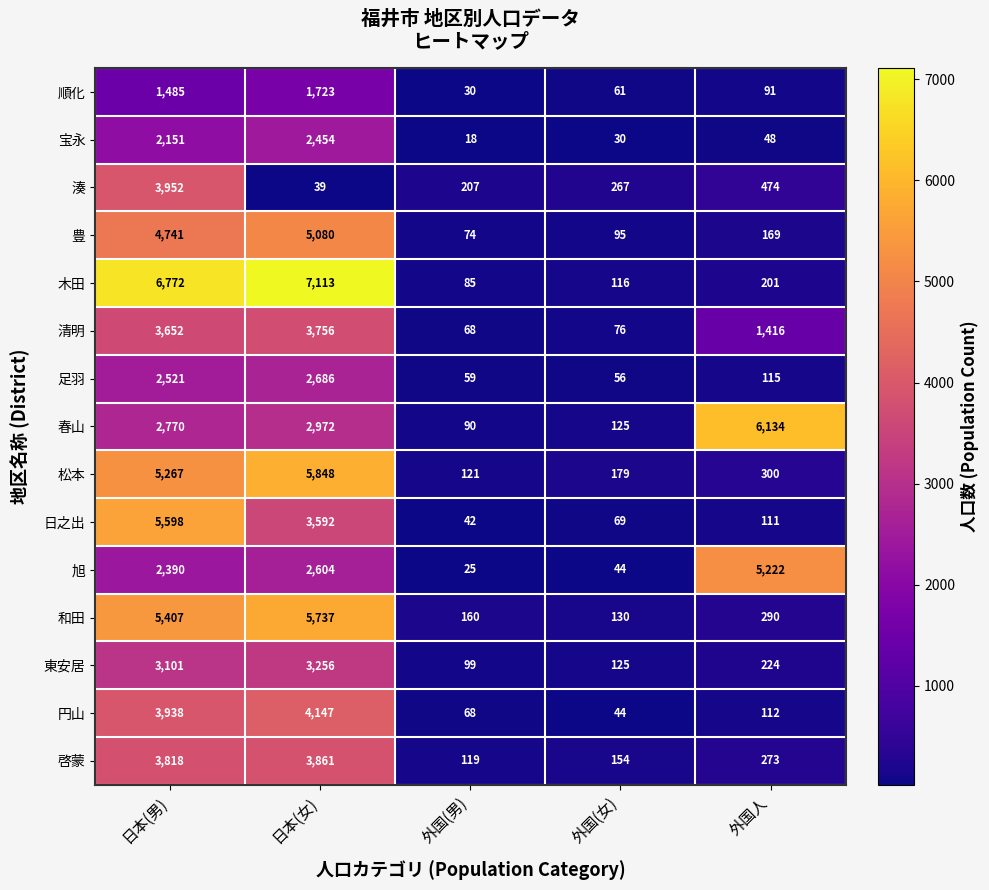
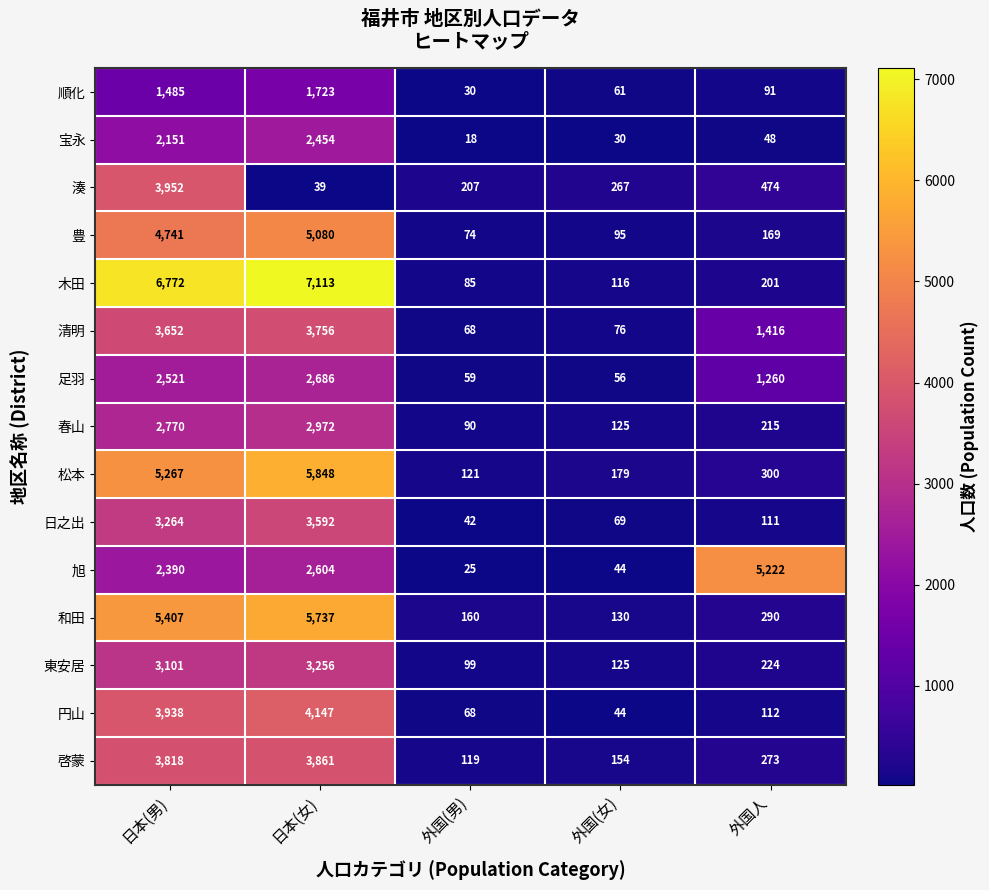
  {
    "順化": {
      "日本(男)": "1,485",
      "日本(女)": "1,723",
      "外国(男)": "30",
      "外国(女)": "61",
      "外国人": "91"
    },
    "宝永": {
      "日本(男)": "2,151",
      "日本(女)": "2,454",
      "外国(男)": "18",
      "外国(女)": "30",
      "外国人": "48"
    },
    "湊": {
      "日本(男)": "3,952",
      "日本(女)": "39",
      "外国(男)": "207",
      "外国(女)": "267",
      "外国人": "474"
    },
    "豊": {
      "日本(男)": "4,741",
      "日本(女)": "5,080",
      "外国(男)": "74",
      "外国(女)": "95",
      "外国人": "169"
    },
    "木田": {
      "日本(男)": "6,772",
      "日本(女)": "7,113",
      "外国(男)": "85",
      "外国(女)": "116",
      "外国人": "201"
    },
    "清明": {
      "日本(男)": "3,652",
      "日本(女)": "3,756",
      "外国(男)": "68",
      "外国(女)": "76",
      "外国人": "1,416"
    },
    "足羽": {
      "日本(男)": "2,521",
      "日本(女)": "2,686",
      "外国(男)": "59",
      "外国(女)": "56",
-     "外国人": "115"
+     "外国人": "1,260"
    },
    "春山": {
      "日本(男)": "2,770",
      "日本(女)": "2,972",
      "外国(男)": "90",
      "外国(女)": "125",
-     "外国人": "6,134"
+     "外国人": "215"
    },
    "松本": {
      "日本(男)": "5,267",
      "日本(女)": "5,848",
      "外国(男)": "121",
      "外国(女)": "179",
      "外国人": "300"
    },
    "日之出": {
-     "日本(男)": "5,598",
+     "日本(男)": "3,264",
      "日本(女)": "3,592",
      "外国(男)": "42",
      "外国(女)": "69",
      "外国人": "111"
    },
    "旭": {
      "日本(男)": "2,390",
      "日本(女)": "2,604",
      "外国(男)": "25",
      "外国(女)": "44",
      "外国人": "5,222"
    },
    "和田": {
      "日本(男)": "5,407",
      "日本(女)": "5,737",
      "外国(男)": "160",
      "外国(女)": "130",
      "外国人": "290"
    },
    "東安居": {
      "日本(男)": "3,101",
      "日本(女)": "3,256",
      "外国(男)": "99",
      "外国(女)": "125",
      "外国人": "224"
    },
    "円山": {
      "日本(男)": "3,938",
      "日本(女)": "4,147",
      "外国(男)": "68",
      "外国(女)": "44",
      "外国人": "112"
    },
    "啓蒙": {
      "日本(男)": "3,818",
      "日本(女)": "3,861",
      "外国(男)": "119",
      "外国(女)": "154",
      "外国人": "273"
    }
  }
